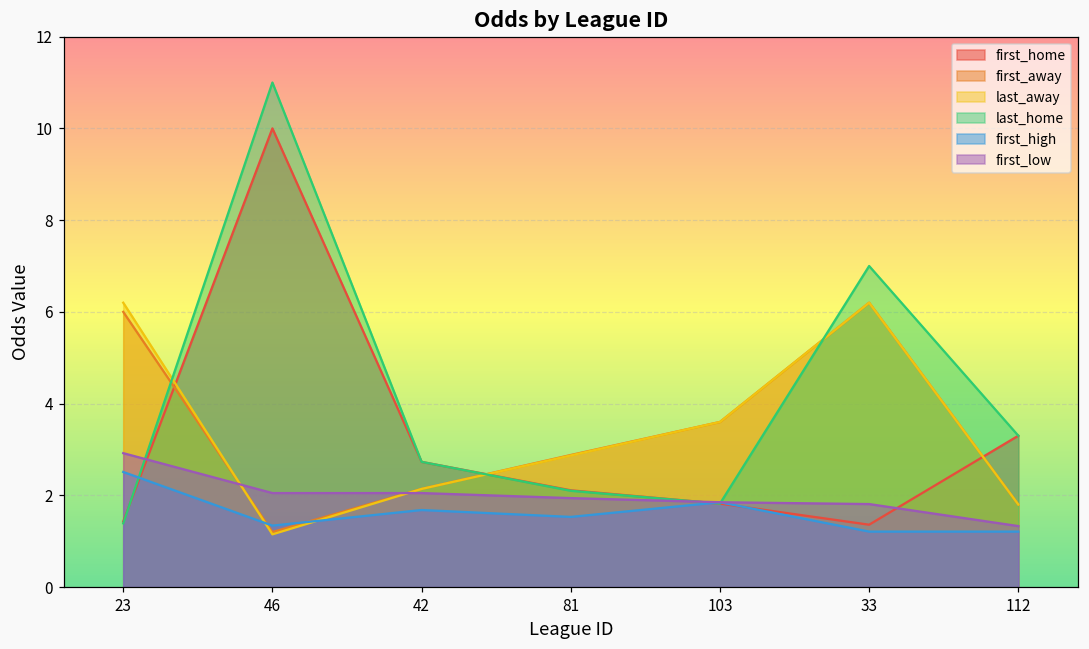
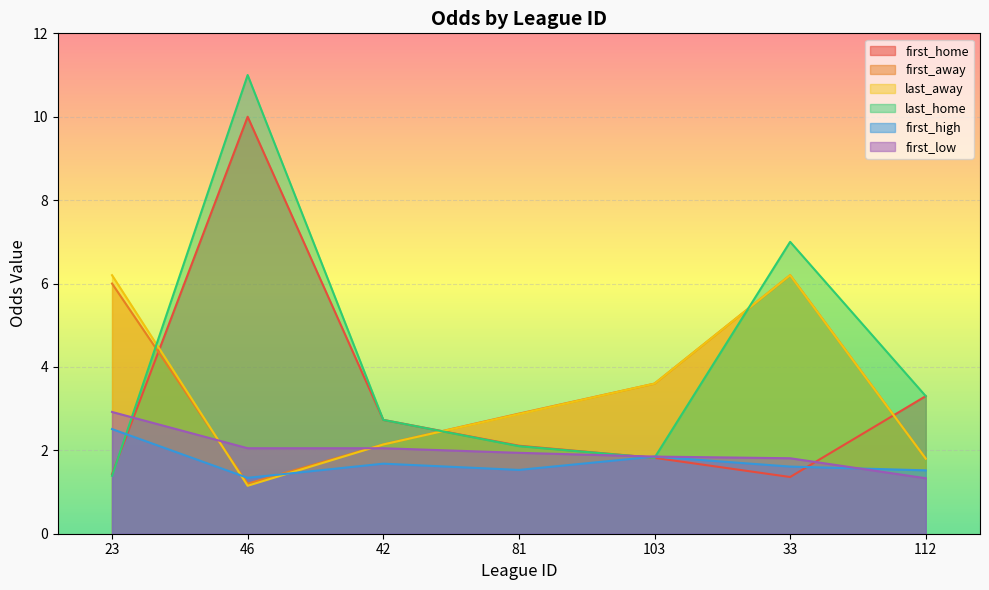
  {
    "last_home": {
      "46": 11.0,
      "33": 7.0
    },
    "first_high": {
      "23": 2.5,
      "46": 1.3,
      "42": 1.7,
      "81": 1.5,
-     "33": 1.2,
-     "112": 1.2
+     "33": 1.6,
+     "112": 1.5
    },
    "first_low": {
      "23": 2.9,
      "46": 2.1,
      "42": 2.1,
      "81": 1.9,
      "33": 1.8,
      "112": 1.3
    }
  }
